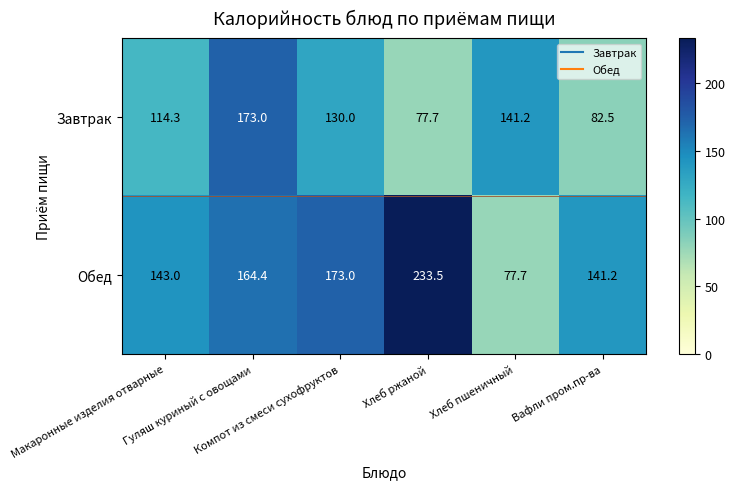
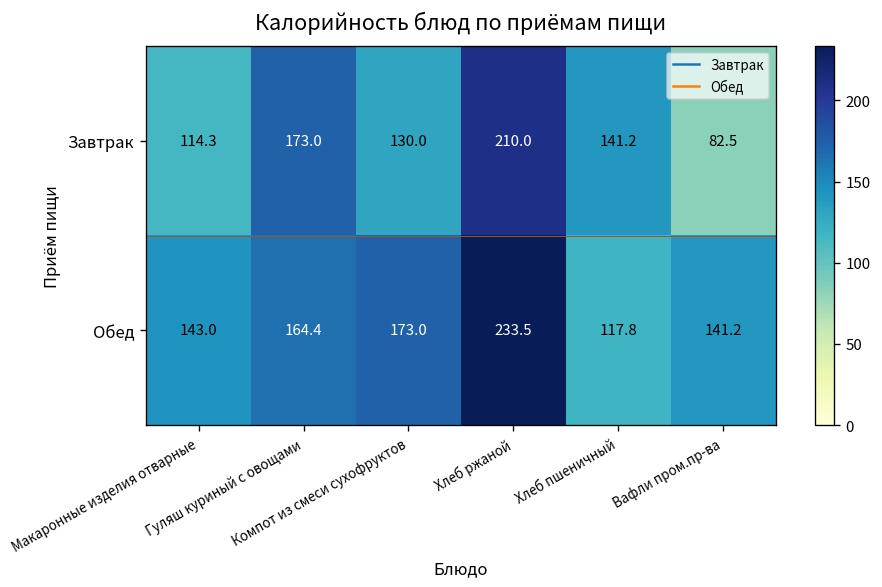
  {
    "Завтрак": {
      "Макаронные изделия отварные": 114.3,
      "Гуляш куриный с овощами": 173.0,
      "Компот из смеси сухофруктов": 130.0,
-     "Хлеб ржаной": 77.7,
+     "Хлеб ржаной": 210.0,
      "Хлеб пшеничный": 141.2,
      "Вафли пром.пр-ва": 82.5
    },
    "Обед": {
      "Макаронные изделия отварные": 143.0,
      "Гуляш куриный с овощами": 164.4,
      "Компот из смеси сухофруктов": 173.0,
      "Хлеб ржаной": 233.5,
-     "Хлеб пшеничный": 77.7,
+     "Хлеб пшеничный": 117.8,
      "Вафли пром.пр-ва": 141.2
    }
  }
